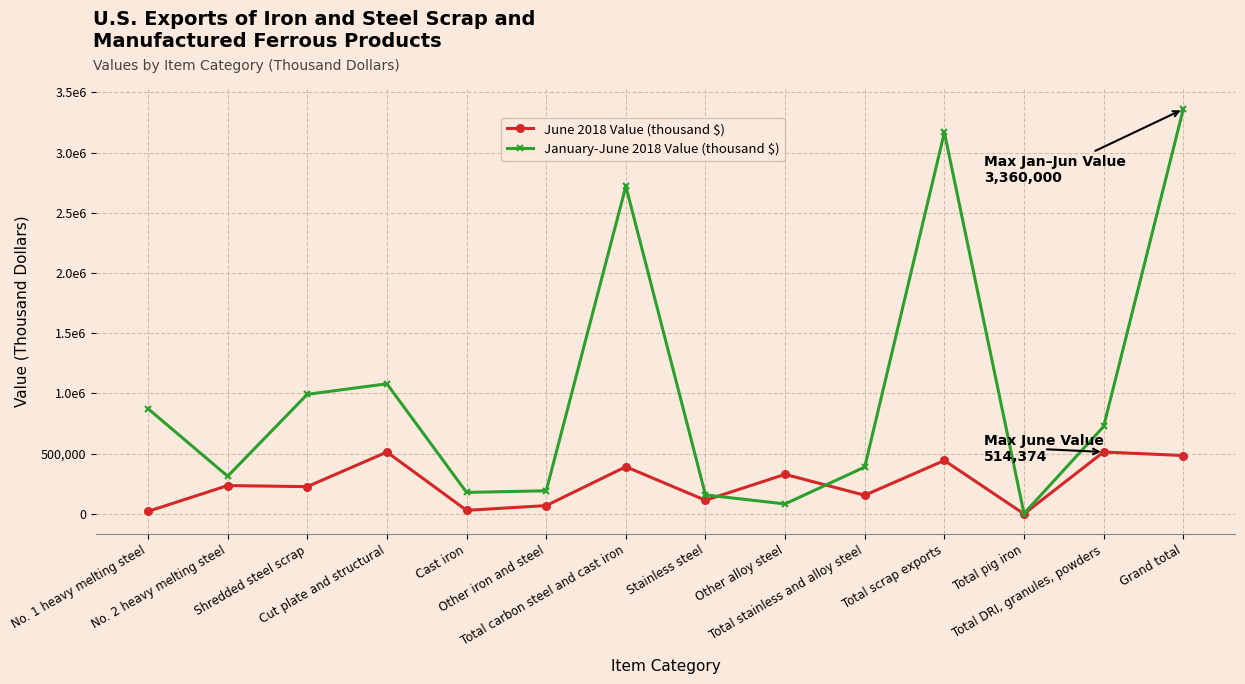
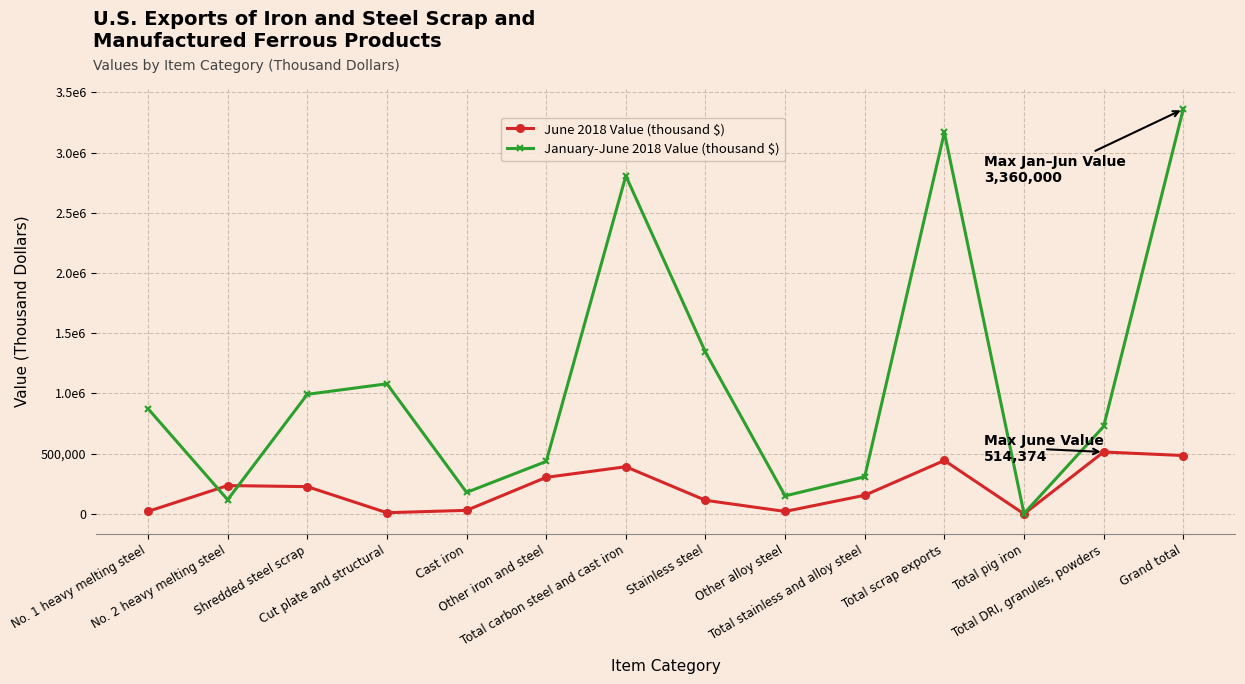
  {
    "June 2018 Value (thousand $)": {
      "No. 1 heavy melting steel": "20,000",
      "No. 2 heavy melting steel": "240,000",
      "Shredded steel scrap": "230,000",
-     "Cut plate and structural": "510,000",
+     "Cut plate and structural": "10,000",
      "Cast iron": "30,000",
-     "Other iron and steel": "70,000",
+     "Other iron and steel": "300,000",
      "Total carbon steel and cast iron": "390,000",
      "Stainless steel": "110,000",
-     "Other alloy steel": "330,000",
+     "Other alloy steel": "20,000",
      "Total stainless and alloy steel": "160,000",
      "Total scrap exports": "440,000",
      "Grand total": "490,000"
    },
    "January-June 2018 Value (thousand $)": {
      "No. 1 heavy melting steel": "870,000",
-     "No. 2 heavy melting steel": "310,000",
+     "No. 2 heavy melting steel": "120,000",
      "Shredded steel scrap": "990,000",
      "Cut plate and structural": "1,080,000",
      "Cast iron": "180,000",
-     "Other iron and steel": "190,000",
-     "Total carbon steel and cast iron": "2,720,000",
-     "Stainless steel": "160,000",
-     "Other alloy steel": "80,000",
-     "Total stainless and alloy steel": "390,000",
+     "Other iron and steel": "440,000",
+     "Total carbon steel and cast iron": "2,810,000",
+     "Stainless steel": "1,340,000",
+     "Other alloy steel": "150,000",
+     "Total stainless and alloy steel": "310,000",
      "Total scrap exports": "3,170,000",
      "Total DRI, granules, powders": "730,000"
    }
  }
